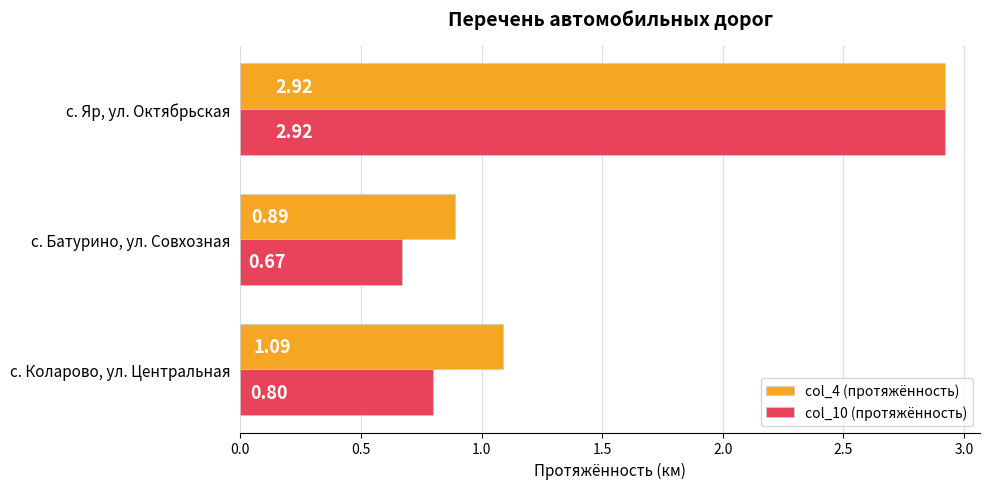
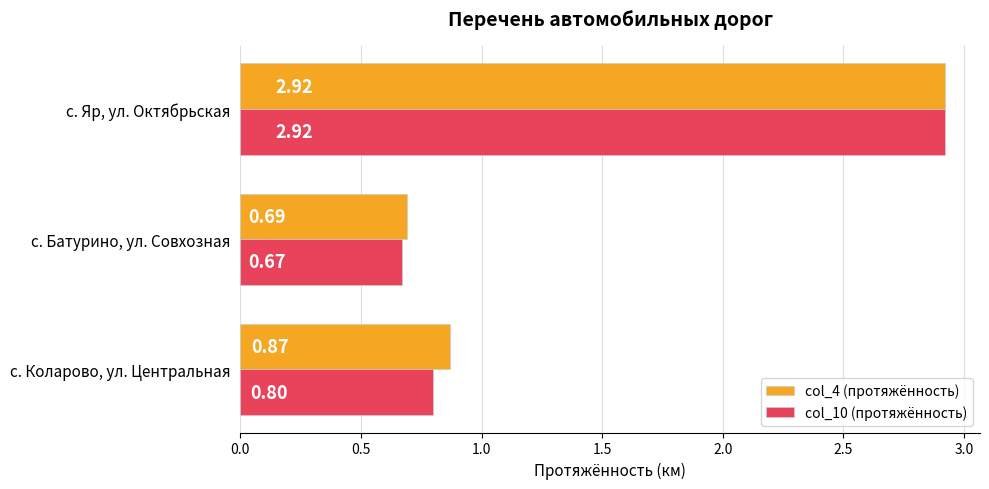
  {
    "col_4 (протяжённость)": {
      "с. Яр, ул. Октябрьская": 2.92,
-     "с. Батурино, ул. Совхозная": 0.89,
-     "с. Коларово, ул. Центральная": 1.09
+     "с. Батурино, ул. Совхозная": 0.69,
+     "с. Коларово, ул. Центральная": 0.87
    },
    "col_10 (протяжённость)": {
      "с. Яр, ул. Октябрьская": 2.92,
      "с. Батурино, ул. Совхозная": 0.67,
      "с. Коларово, ул. Центральная": 0.80
    }
  }
